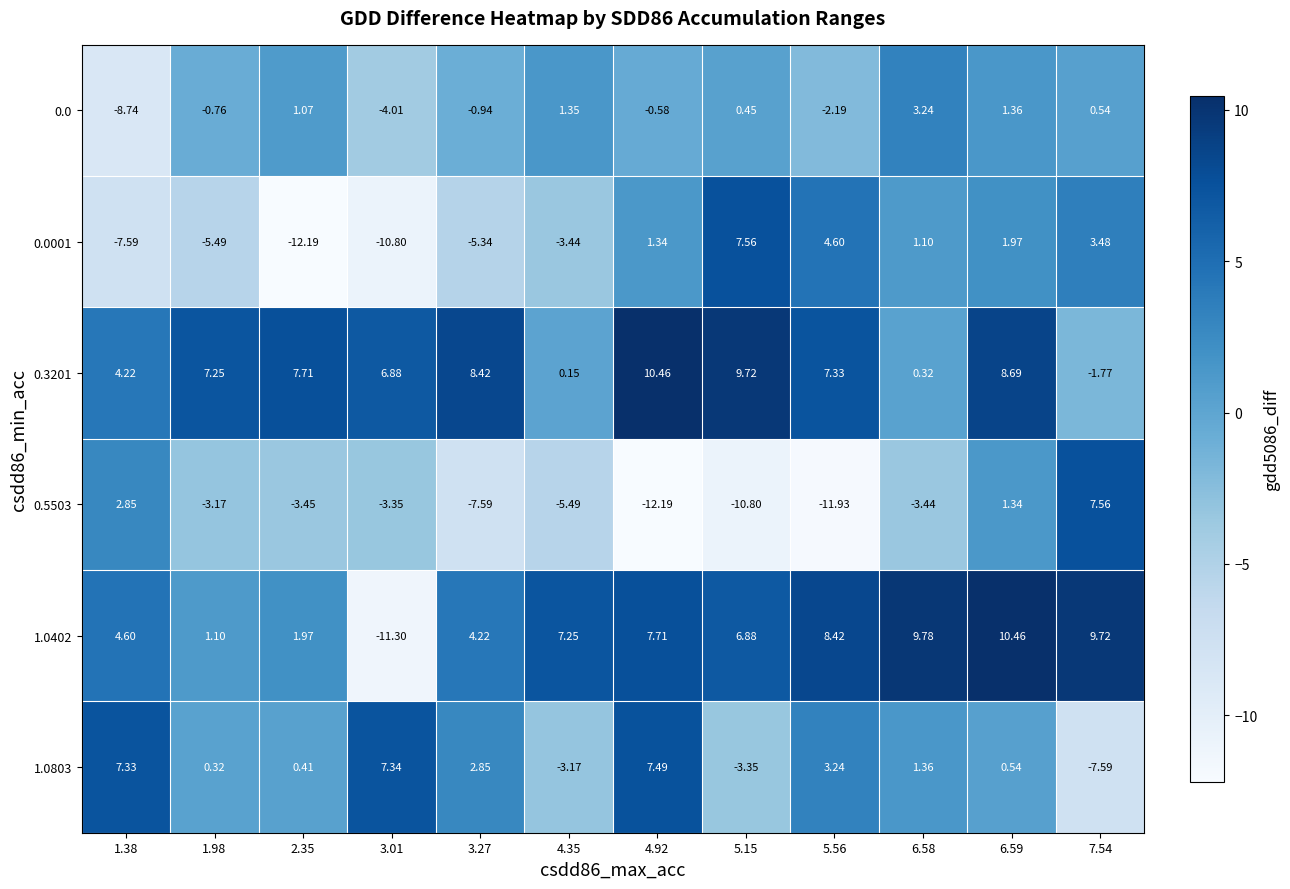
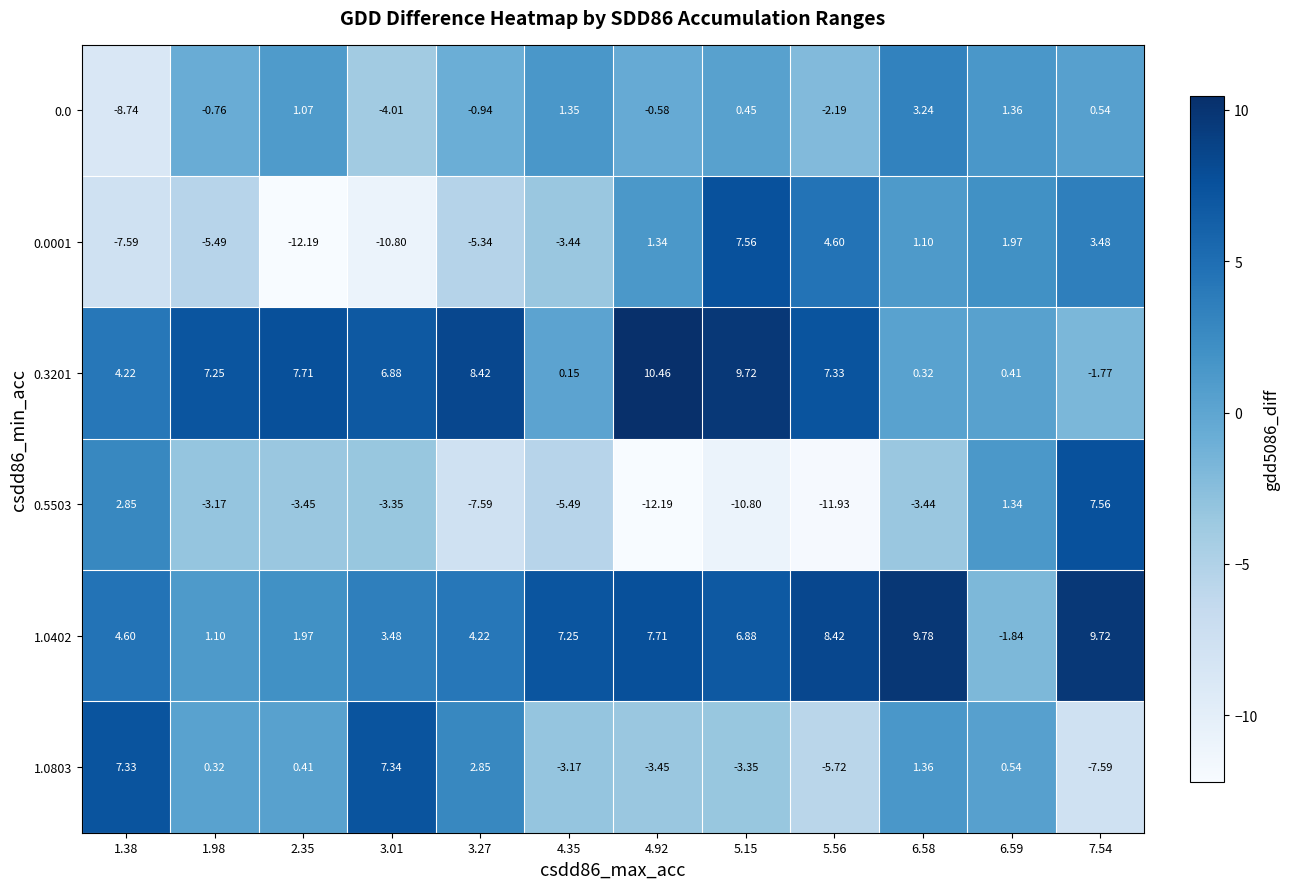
  {
    "0.0": {
      "1.38": -8.74,
      "1.98": -0.76,
      "2.35": 1.07,
      "3.01": -4.01,
      "3.27": -0.94,
      "4.35": 1.35,
      "4.92": -0.58,
      "5.15": 0.45,
      "5.56": -2.19,
      "6.58": 3.24,
      "6.59": 1.36,
      "7.54": 0.54
    },
    "0.0001": {
      "1.38": -7.59,
      "1.98": -5.49,
      "2.35": -12.19,
      "3.01": -10.80,
      "3.27": -5.34,
      "4.35": -3.44,
      "4.92": 1.34,
      "5.15": 7.56,
      "5.56": 4.60,
      "6.58": 1.10,
      "6.59": 1.97,
      "7.54": 3.48
    },
    "0.3201": {
      "1.38": 4.22,
      "1.98": 7.25,
      "2.35": 7.71,
      "3.01": 6.88,
      "3.27": 8.42,
      "4.35": 0.15,
      "4.92": 10.46,
      "5.15": 9.72,
      "5.56": 7.33,
      "6.58": 0.32,
-     "6.59": 8.69,
+     "6.59": 0.41,
      "7.54": -1.77
    },
    "0.5503": {
      "1.38": 2.85,
      "1.98": -3.17,
      "2.35": -3.45,
      "3.01": -3.35,
      "3.27": -7.59,
      "4.35": -5.49,
      "4.92": -12.19,
      "5.15": -10.80,
      "5.56": -11.93,
      "6.58": -3.44,
      "6.59": 1.34,
      "7.54": 7.56
    },
    "1.0402": {
      "1.38": 4.60,
      "1.98": 1.10,
      "2.35": 1.97,
-     "3.01": -11.30,
+     "3.01": 3.48,
      "3.27": 4.22,
      "4.35": 7.25,
      "4.92": 7.71,
      "5.15": 6.88,
      "5.56": 8.42,
      "6.58": 9.78,
-     "6.59": 10.46,
+     "6.59": -1.84,
      "7.54": 9.72
    },
    "1.0803": {
      "1.38": 7.33,
      "1.98": 0.32,
      "2.35": 0.41,
      "3.01": 7.34,
      "3.27": 2.85,
      "4.35": -3.17,
-     "4.92": 7.49,
+     "4.92": -3.45,
      "5.15": -3.35,
-     "5.56": 3.24,
+     "5.56": -5.72,
      "6.58": 1.36,
      "6.59": 0.54,
      "7.54": -7.59
    }
  }
